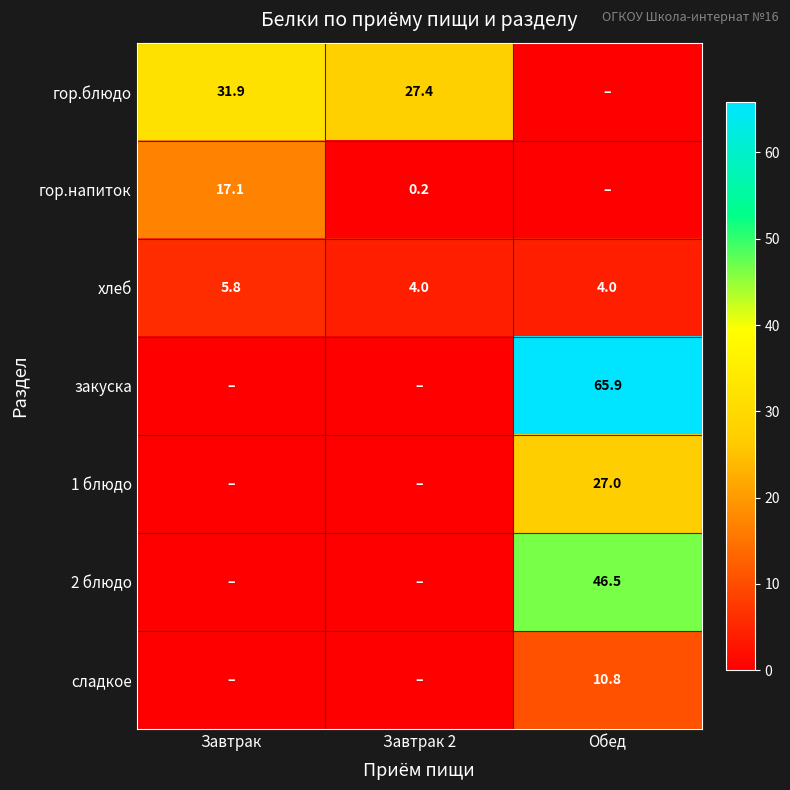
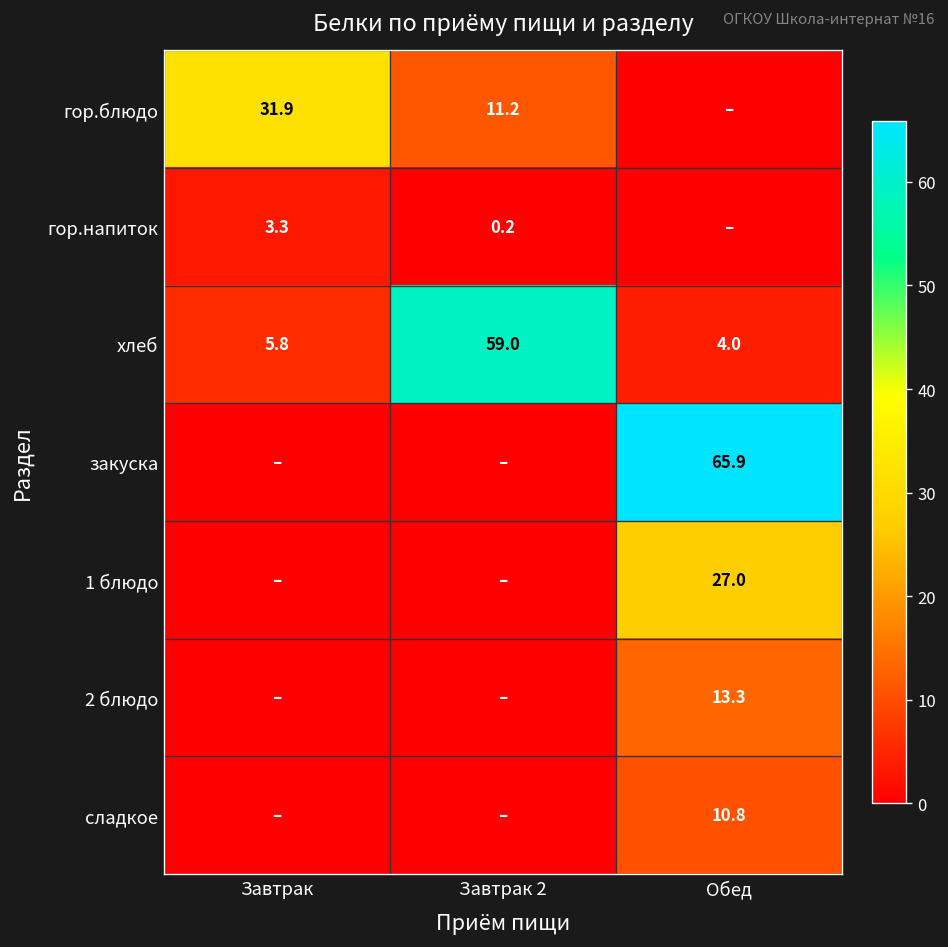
  {
    "гор.блюдо": {
      "Завтрак": 31.9,
-     "Завтрак 2": 27.4
+     "Завтрак 2": 11.2
    },
    "гор.напиток": {
-     "Завтрак": 17.1,
+     "Завтрак": 3.3,
      "Завтрак 2": 0.2
    },
    "хлеб": {
      "Завтрак": 5.8,
-     "Завтрак 2": 4.0,
+     "Завтрак 2": 59.0,
      "Обед": 4.0
    },
    "закуска": {
      "Обед": 65.9
    },
    "1 блюдо": {
      "Обед": 27.0
    },
    "2 блюдо": {
-     "Обед": 46.5
+     "Обед": 13.3
    },
    "сладкое": {
      "Обед": 10.8
    }
  }
